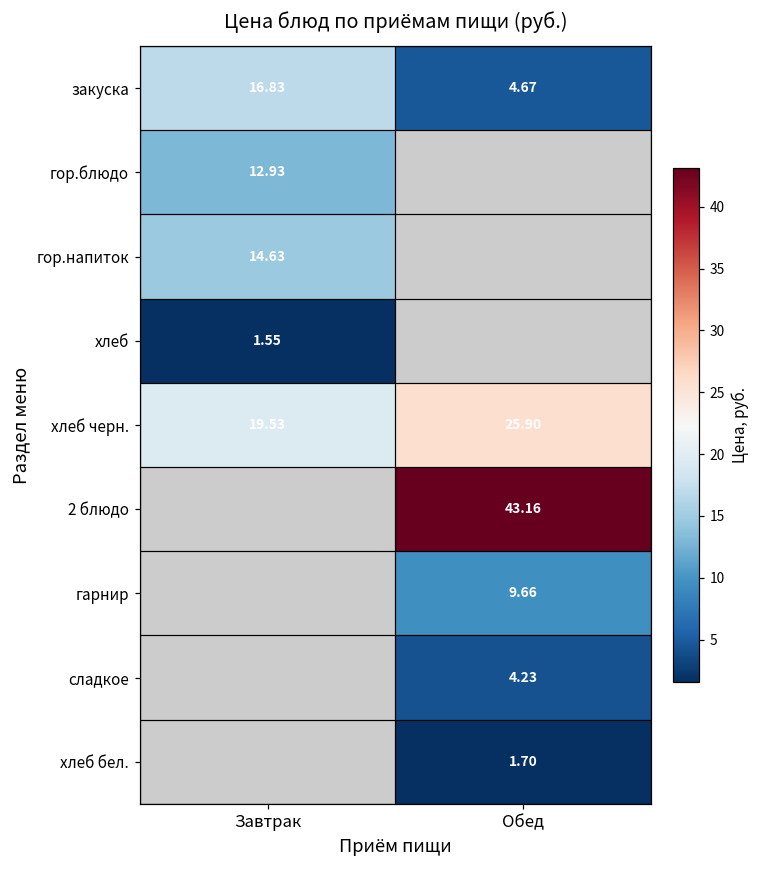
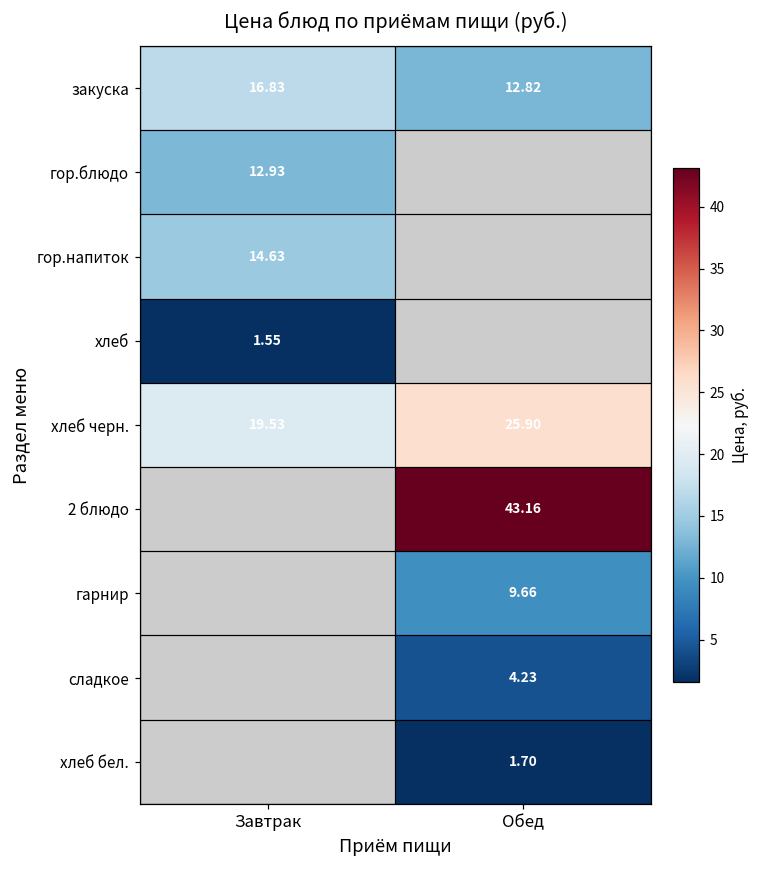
  {
    "закуска": {
      "Завтрак": 16.83,
-     "Обед": 4.67
+     "Обед": 12.82
    },
    "гор.блюдо": {
      "Завтрак": 12.93
    },
    "гор.напиток": {
      "Завтрак": 14.63
    },
    "хлеб": {
      "Завтрак": 1.55
    },
    "хлеб черн.": {
      "Обед": 25.90
    },
    "2 блюдо": {
      "Обед": 43.16
    },
    "гарнир": {
      "Обед": 9.66
    },
    "сладкое": {
      "Обед": 4.23
    },
    "хлеб бел.": {
      "Обед": 1.70
    }
  }
